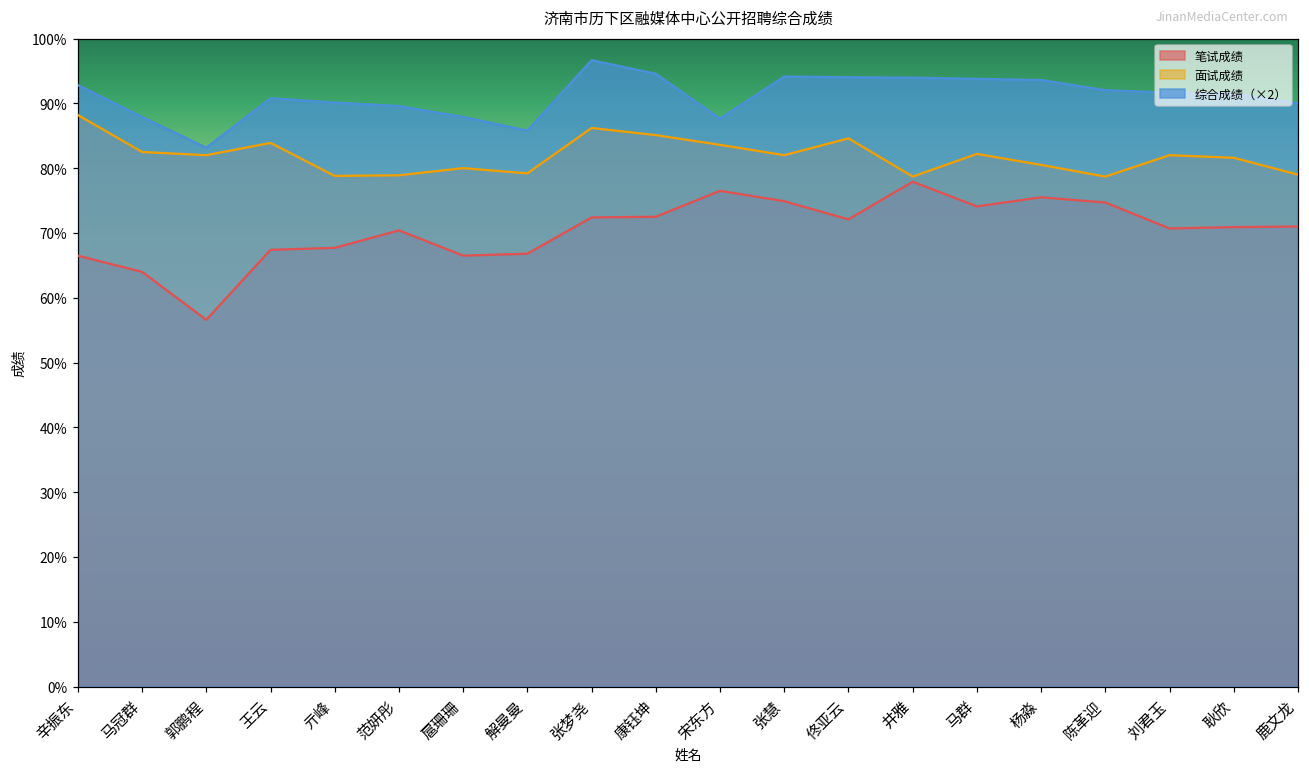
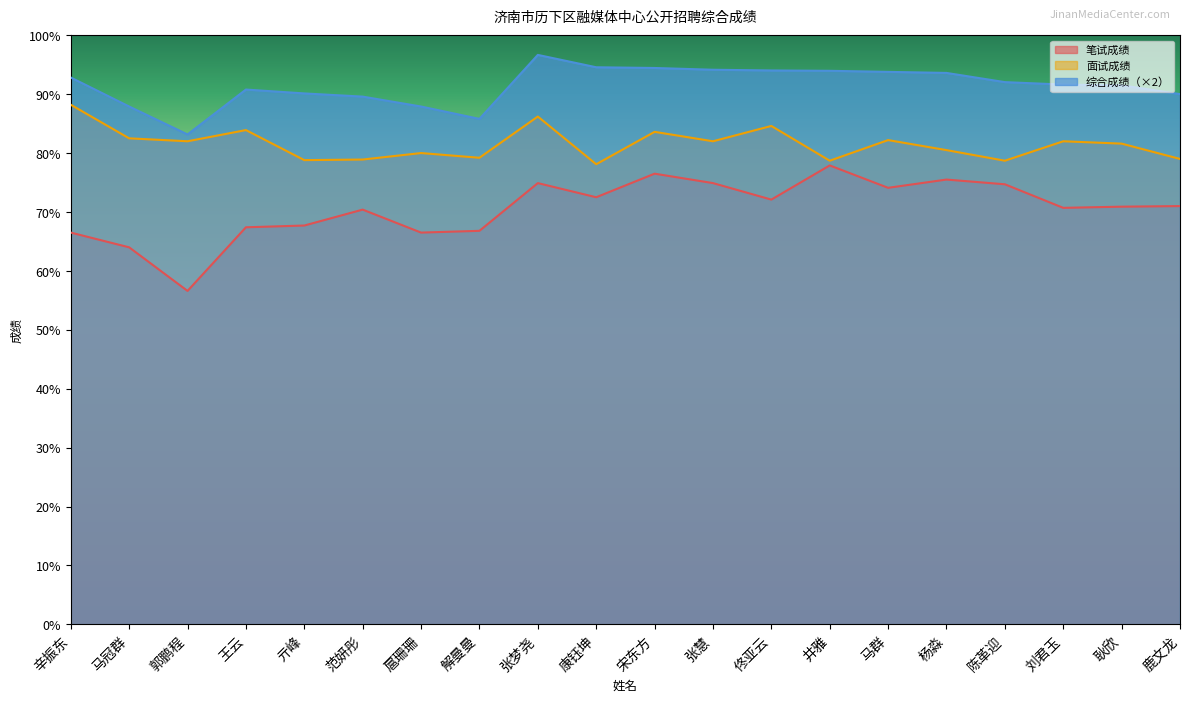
  {
    "笔试成绩": {
      "辛振东": "67%",
      "马冠群": "64%",
      "郭鹏程": "57%",
      "王云": "67%",
      "亓峰": "68%",
      "范妍彤": "70%",
      "扈珊珊": "67%",
      "解曼曼": "67%",
-     "张梦尧": "72%",
+     "张梦尧": "75%",
      "康钰坤": "73%",
      "宋东方": "77%",
      "张慧": "75%",
      "佟亚云": "72%",
      "井雅": "78%",
      "马群": "74%",
      "杨淼": "76%",
      "陈革迎": "75%",
      "刘君玉": "71%",
      "耿欣": "71%",
      "鹿文龙": "71%"
    },
    "面试成绩": {
      "辛振东": "88%",
      "马冠群": "83%",
      "郭鹏程": "82%",
      "王云": "84%",
      "亓峰": "79%",
      "范妍彤": "79%",
      "扈珊珊": "80%",
      "解曼曼": "79%",
      "张梦尧": "86%",
-     "康钰坤": "85%",
+     "康钰坤": "78%",
      "宋东方": "84%",
      "张慧": "82%",
      "佟亚云": "85%",
      "井雅": "79%",
      "马群": "82%",
      "杨淼": "81%",
      "陈革迎": "79%",
      "刘君玉": "82%",
      "耿欣": "82%",
      "鹿文龙": "79%"
    },
    "综合成绩（×2）": {
      "辛振东": "93%",
      "马冠群": "88%",
      "郭鹏程": "83%",
      "王云": "91%",
      "亓峰": "90%",
      "范妍彤": "90%",
      "扈珊珊": "88%",
      "解曼曼": "86%",
      "张梦尧": "97%",
      "康钰坤": "95%",
-     "宋东方": "88%",
+     "宋东方": "94%",
      "张慧": "94%",
      "佟亚云": "94%",
      "井雅": "94%",
      "马群": "94%",
      "杨淼": "94%",
      "陈革迎": "92%",
      "鹿文龙": "90%"
    }
  }
